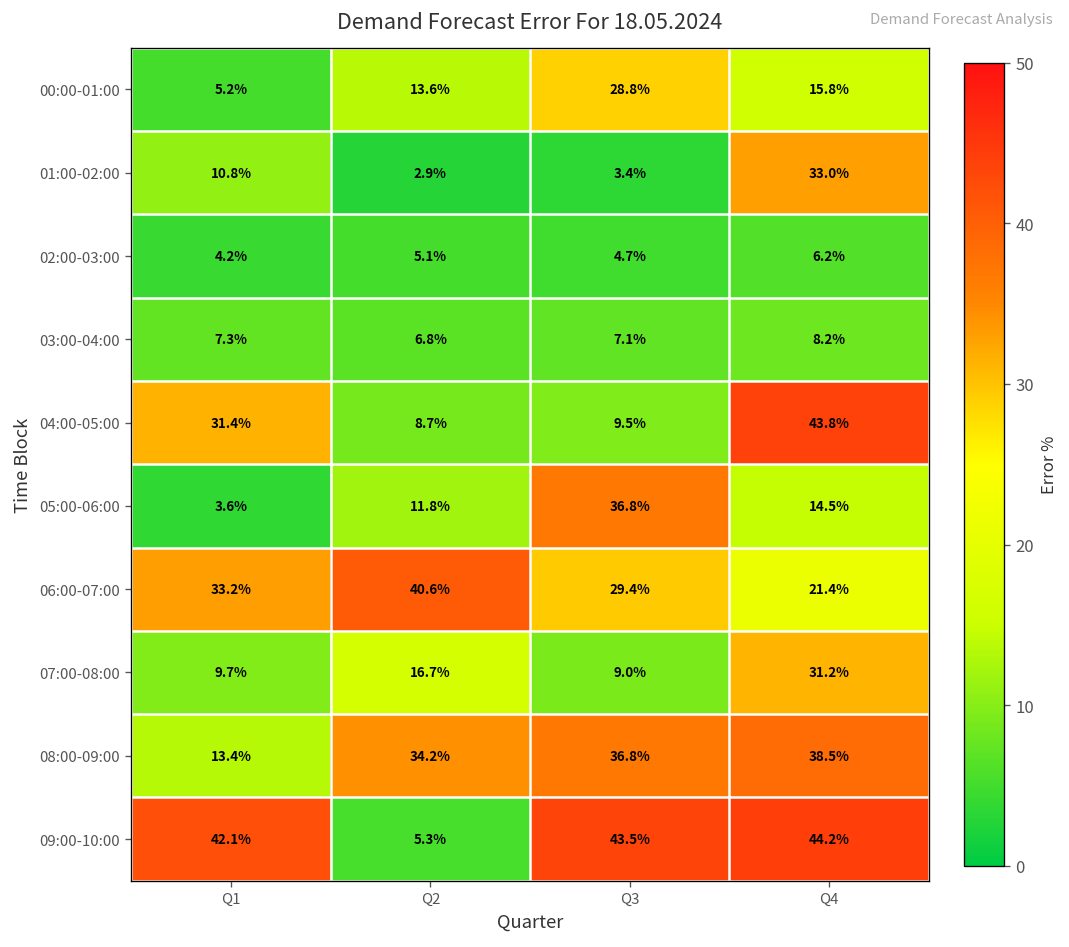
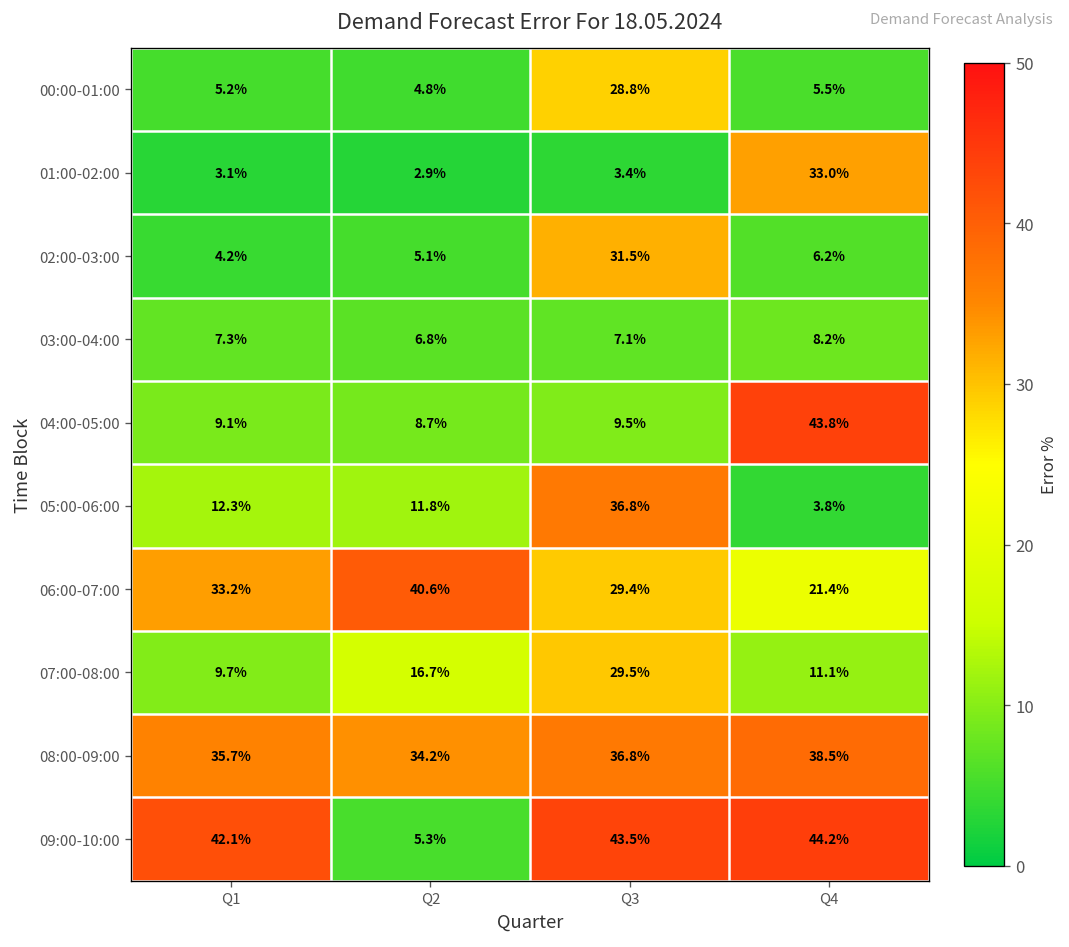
  {
    "00:00-01:00": {
      "Q1": "5.2%",
-     "Q2": "13.6%",
+     "Q2": "4.8%",
      "Q3": "28.8%",
-     "Q4": "15.8%"
+     "Q4": "5.5%"
    },
    "01:00-02:00": {
-     "Q1": "10.8%",
+     "Q1": "3.1%",
      "Q2": "2.9%",
      "Q3": "3.4%",
      "Q4": "33.0%"
    },
    "02:00-03:00": {
      "Q1": "4.2%",
      "Q2": "5.1%",
-     "Q3": "4.7%",
+     "Q3": "31.5%",
      "Q4": "6.2%"
    },
    "03:00-04:00": {
      "Q1": "7.3%",
      "Q2": "6.8%",
      "Q3": "7.1%",
      "Q4": "8.2%"
    },
    "04:00-05:00": {
-     "Q1": "31.4%",
+     "Q1": "9.1%",
      "Q2": "8.7%",
      "Q3": "9.5%",
      "Q4": "43.8%"
    },
    "05:00-06:00": {
-     "Q1": "3.6%",
+     "Q1": "12.3%",
      "Q2": "11.8%",
      "Q3": "36.8%",
-     "Q4": "14.5%"
+     "Q4": "3.8%"
    },
    "06:00-07:00": {
      "Q1": "33.2%",
      "Q2": "40.6%",
      "Q3": "29.4%",
      "Q4": "21.4%"
    },
    "07:00-08:00": {
      "Q1": "9.7%",
      "Q2": "16.7%",
-     "Q3": "9.0%",
-     "Q4": "31.2%"
+     "Q3": "29.5%",
+     "Q4": "11.1%"
    },
    "08:00-09:00": {
-     "Q1": "13.4%",
+     "Q1": "35.7%",
      "Q2": "34.2%",
      "Q3": "36.8%",
      "Q4": "38.5%"
    },
    "09:00-10:00": {
      "Q1": "42.1%",
      "Q2": "5.3%",
      "Q3": "43.5%",
      "Q4": "44.2%"
    }
  }
